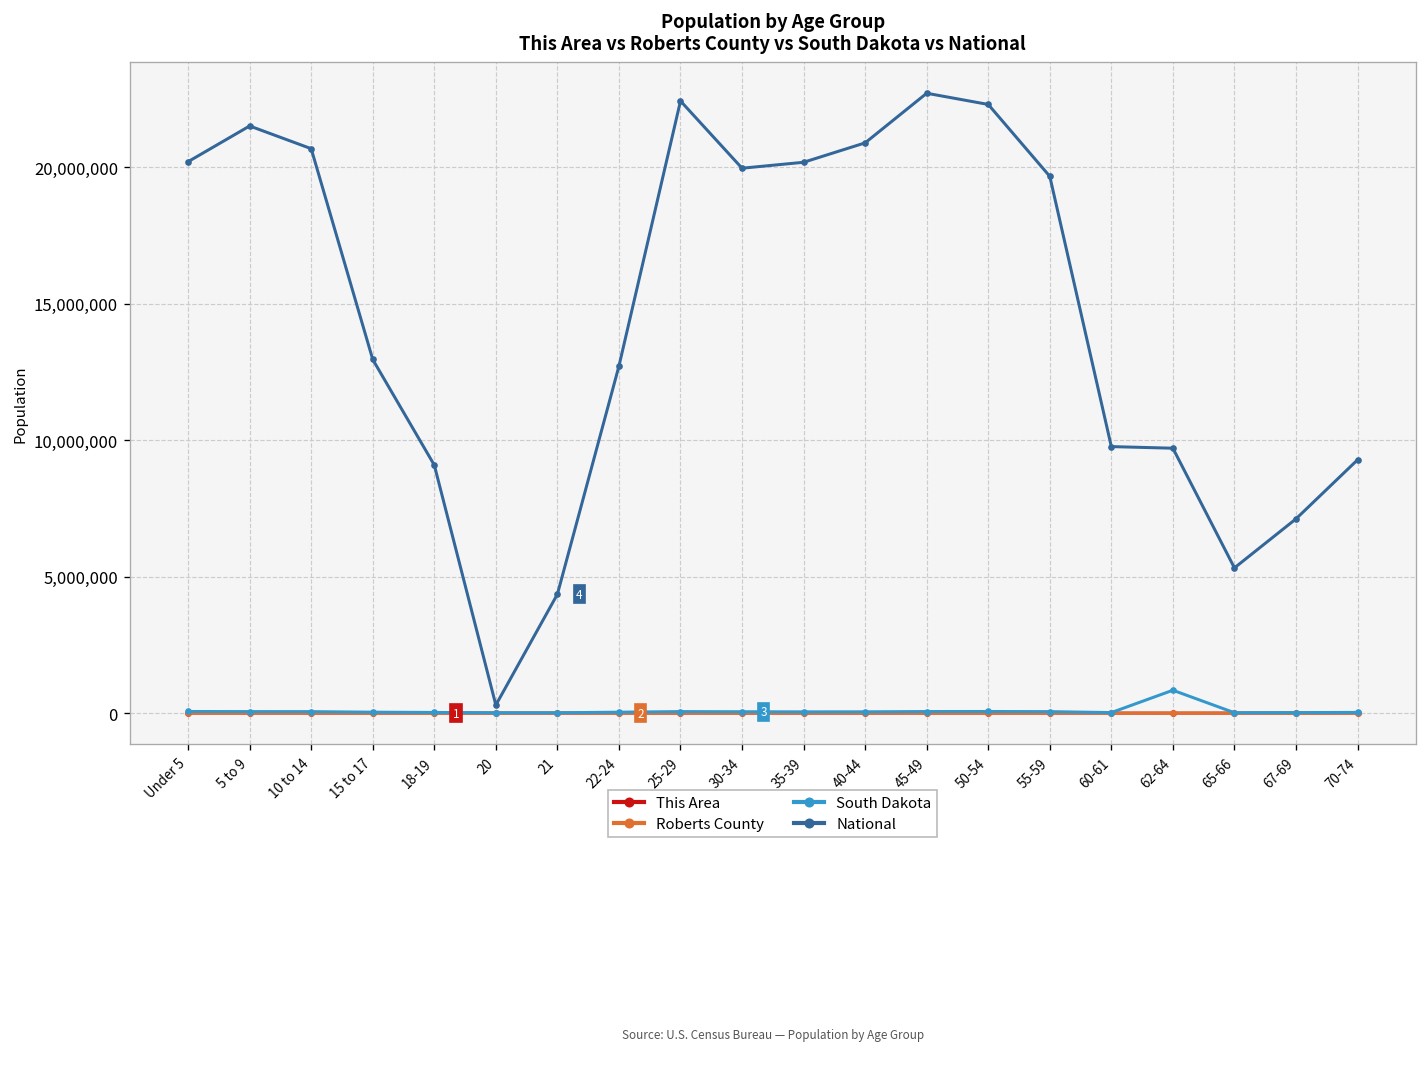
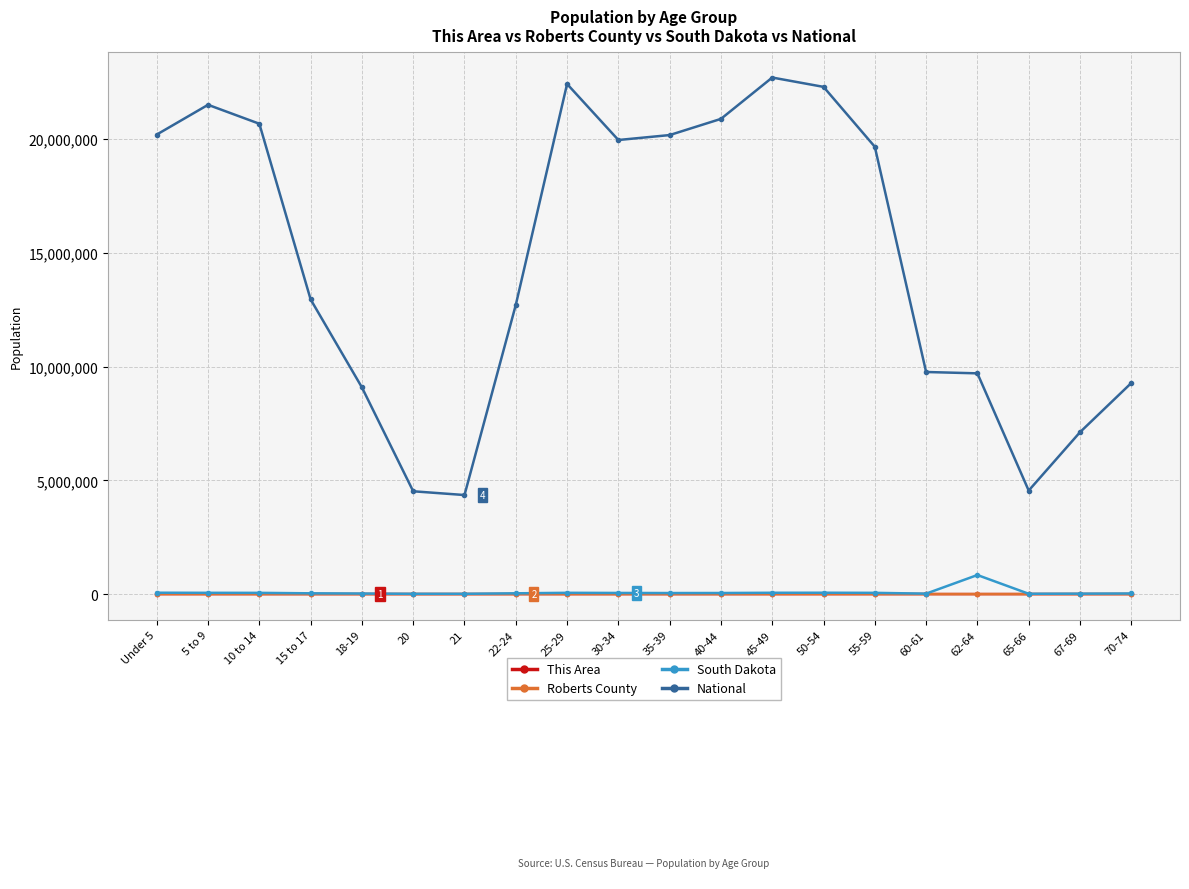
  {
    "Roberts County": {
      "62-64": "0"
    },
    "South Dakota": {
      "62-64": "800,000"
    },
    "National": {
      "5 to 9": "21,500,000",
      "18-19": "9,100,000",
-     "20": "300,000",
+     "20": "4,500,000",
      "22-24": "12,700,000",
      "25-29": "22,400,000",
      "30-34": "20,000,000",
      "35-39": "20,200,000",
      "40-44": "20,900,000",
      "45-49": "22,700,000",
      "50-54": "22,300,000",
      "55-59": "19,700,000",
      "60-61": "9,800,000",
      "62-64": "9,700,000",
-     "65-66": "5,300,000",
+     "65-66": "4,600,000",
      "67-69": "7,100,000",
      "70-74": "9,300,000"
    }
  }
